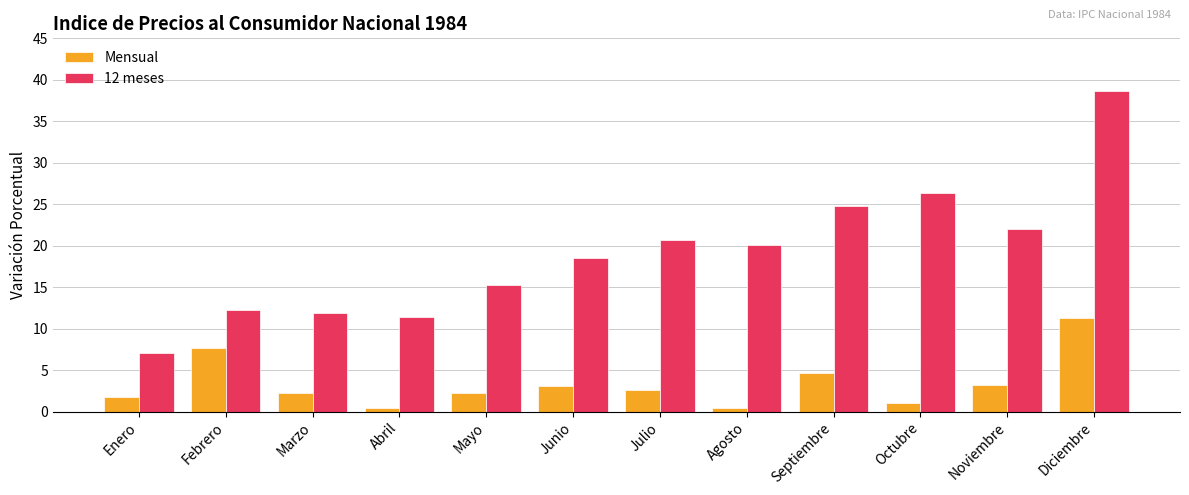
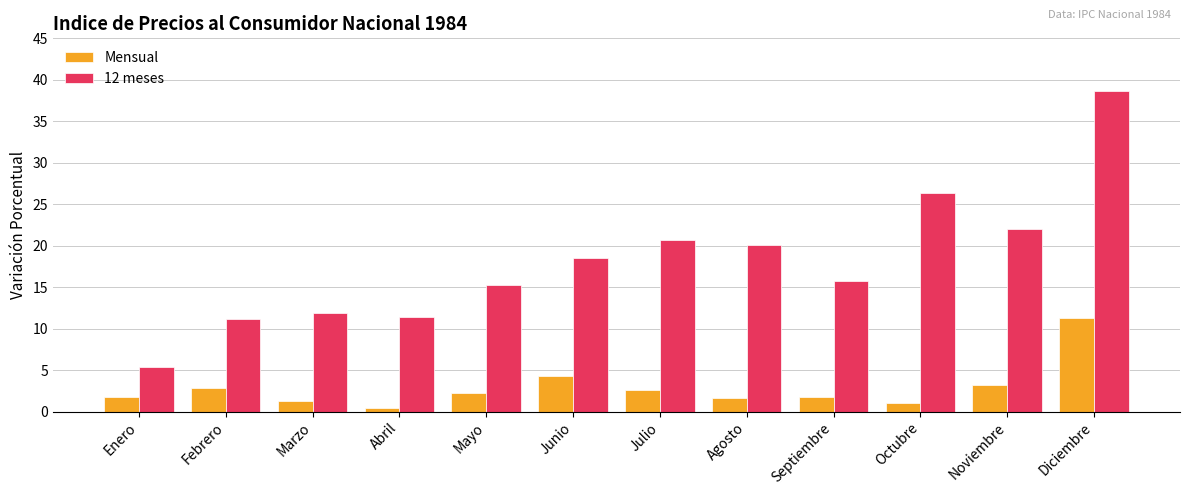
  {
    "Mensual": {
      "Enero": 2,
-     "Febrero": 8,
-     "Marzo": 2,
+     "Febrero": 3,
+     "Marzo": 1,
      "Abril": 0,
      "Mayo": 2,
-     "Junio": 3,
+     "Junio": 4,
      "Julio": 3,
-     "Agosto": 0,
-     "Septiembre": 5,
+     "Agosto": 2,
+     "Septiembre": 2,
      "Octubre": 1,
      "Noviembre": 3,
      "Diciembre": 11
    },
    "12 meses": {
-     "Enero": 7,
-     "Febrero": 12,
+     "Enero": 5,
+     "Febrero": 11,
      "Marzo": 12,
      "Abril": 11,
      "Mayo": 15,
      "Junio": 18,
      "Julio": 21,
      "Agosto": 20,
-     "Septiembre": 25,
+     "Septiembre": 16,
      "Octubre": 26,
      "Noviembre": 22,
      "Diciembre": 39
    }
  }
